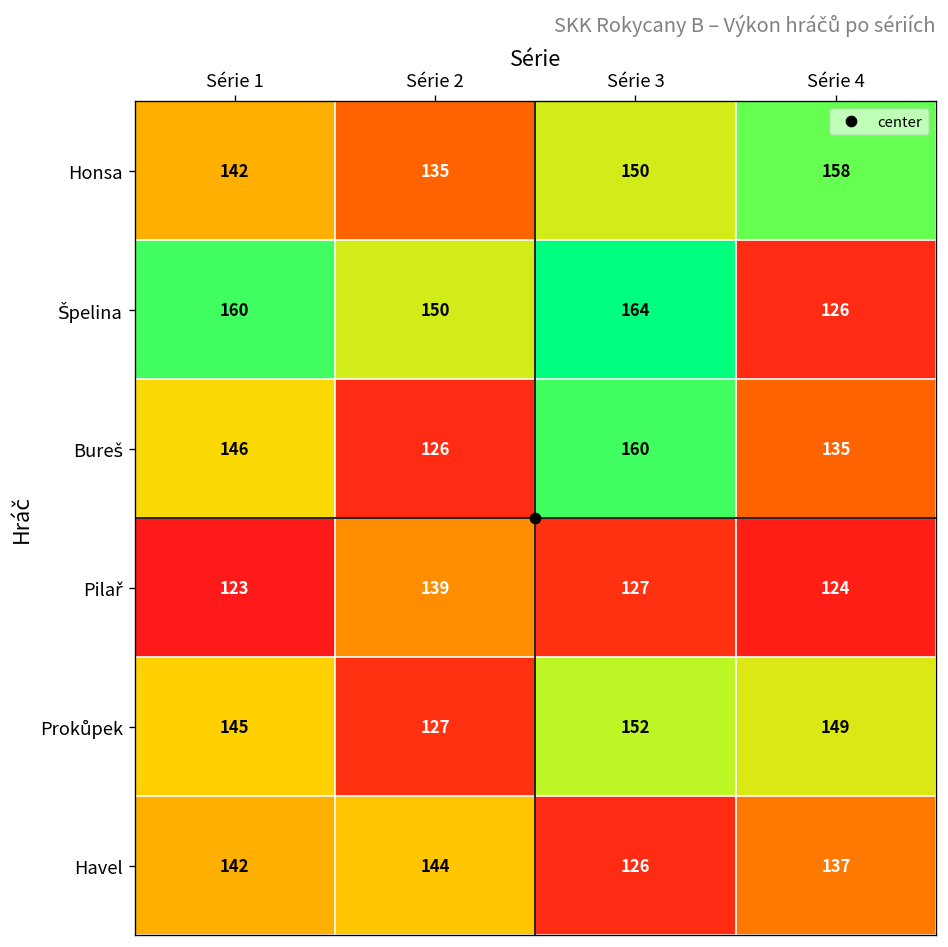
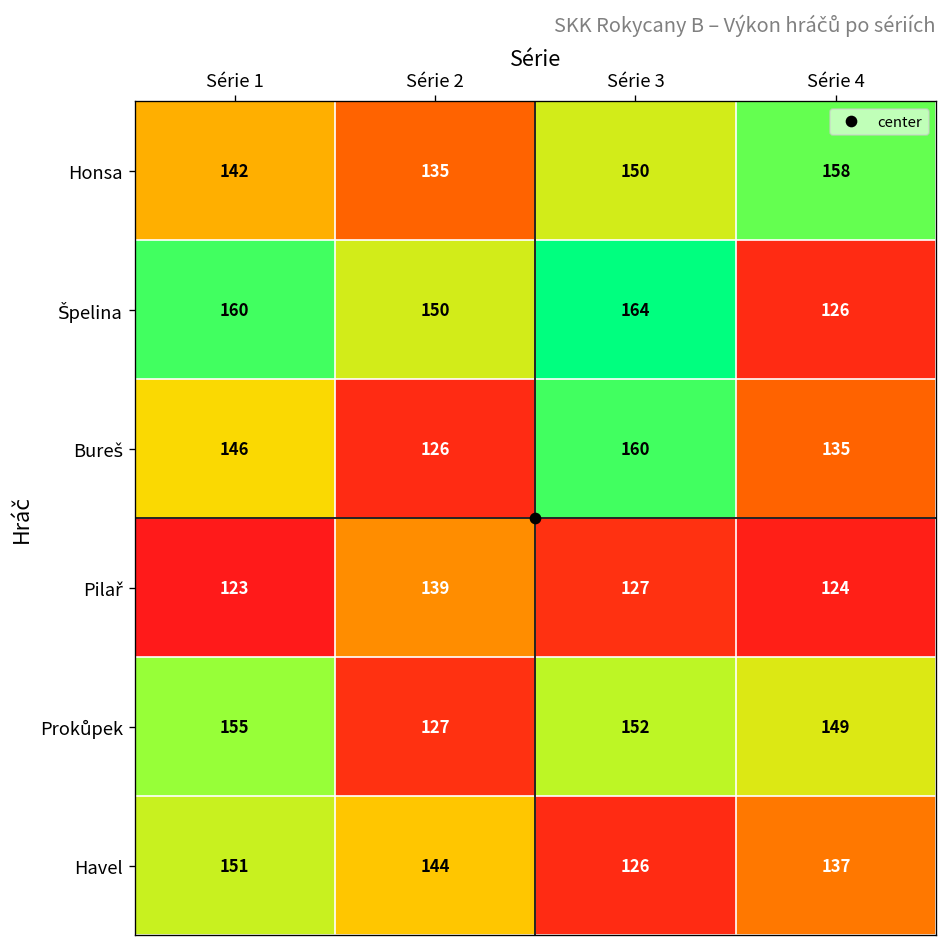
  {
    "Honsa": {
      "Série 1": 142,
      "Série 2": 135,
      "Série 3": 150,
      "Série 4": 158
    },
    "Špelina": {
      "Série 1": 160,
      "Série 2": 150,
      "Série 3": 164,
      "Série 4": 126
    },
    "Bureš": {
      "Série 1": 146,
      "Série 2": 126,
      "Série 3": 160,
      "Série 4": 135
    },
    "Pilař": {
      "Série 1": 123,
      "Série 2": 139,
      "Série 3": 127,
      "Série 4": 124
    },
    "Prokůpek": {
-     "Série 1": 145,
+     "Série 1": 155,
      "Série 2": 127,
      "Série 3": 152,
      "Série 4": 149
    },
    "Havel": {
-     "Série 1": 142,
+     "Série 1": 151,
      "Série 2": 144,
      "Série 3": 126,
      "Série 4": 137
    }
  }
